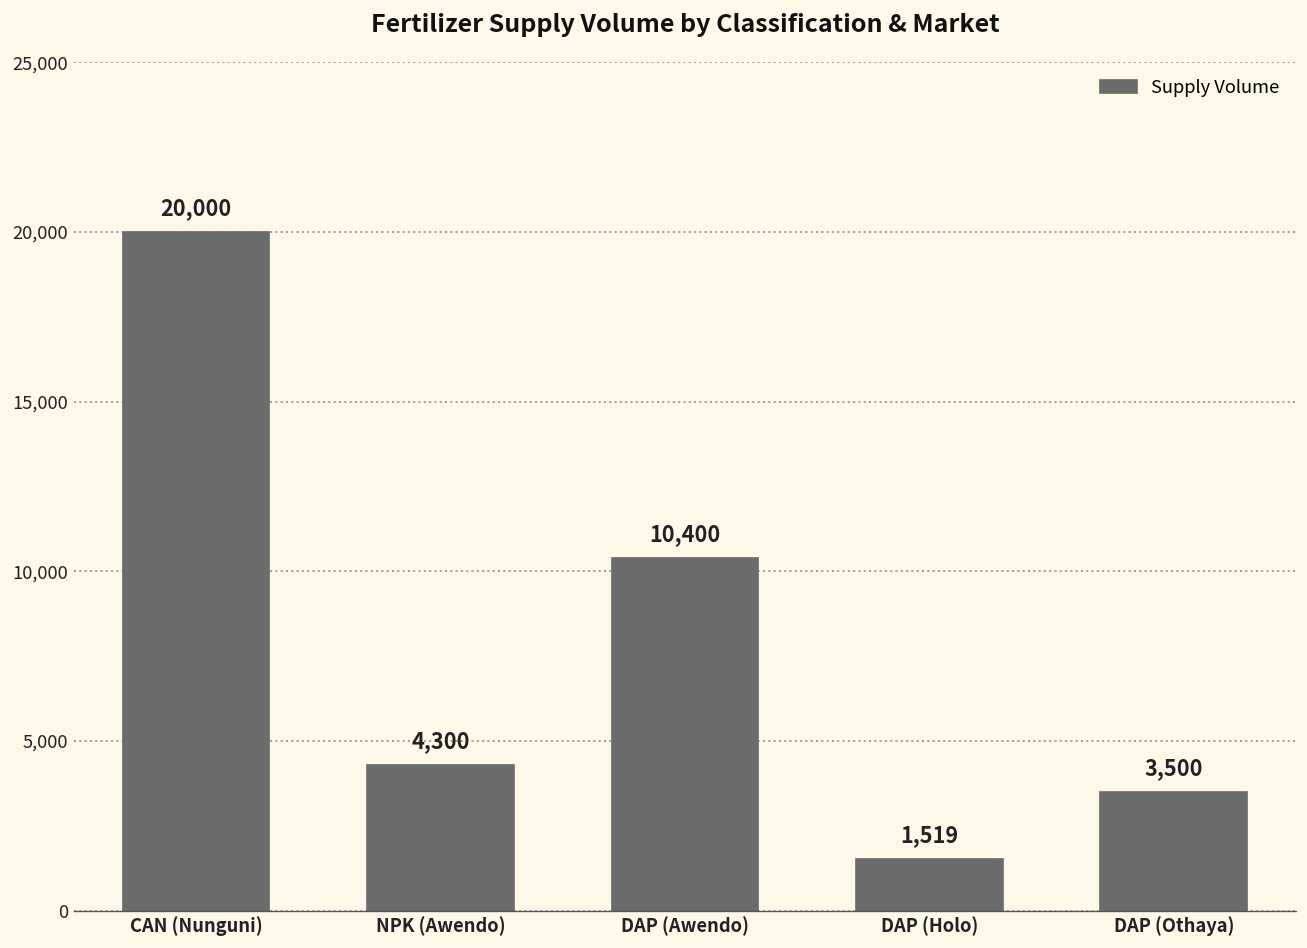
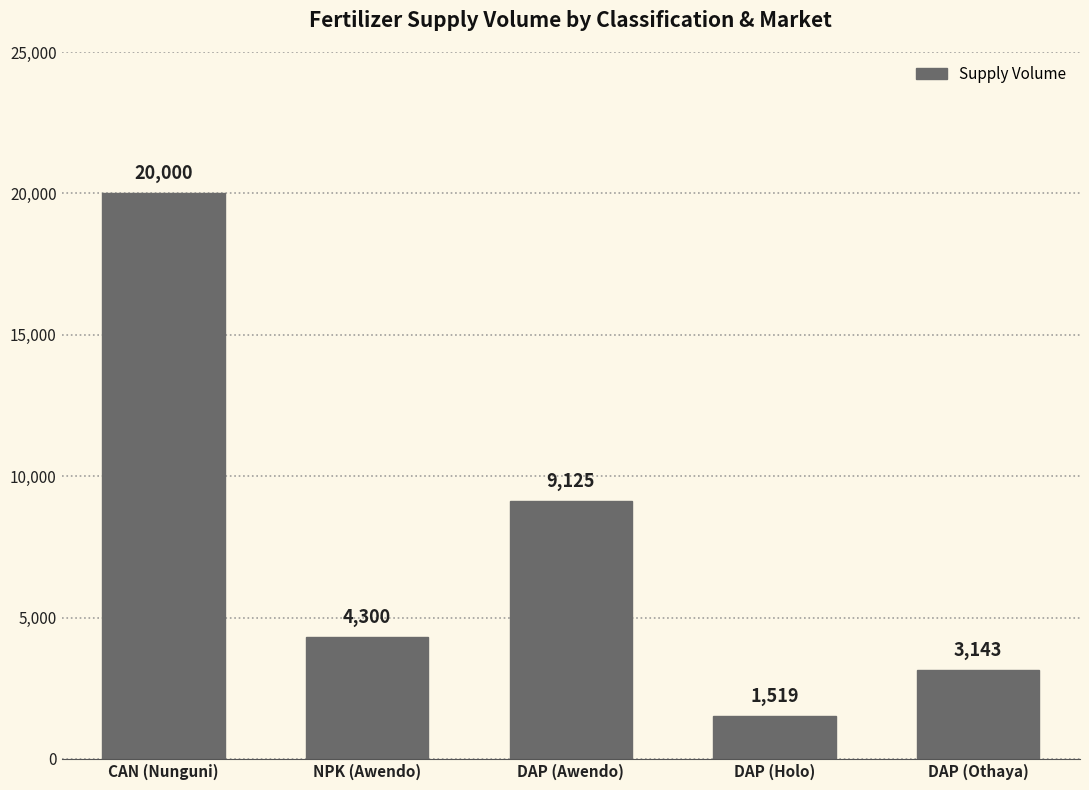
  {
    "CAN (Nunguni)": "20,000",
    "NPK (Awendo)": "4,300",
-   "DAP (Awendo)": "10,400",
+   "DAP (Awendo)": "9,125",
    "DAP (Holo)": "1,519",
-   "DAP (Othaya)": "3,500"
+   "DAP (Othaya)": "3,143"
  }
